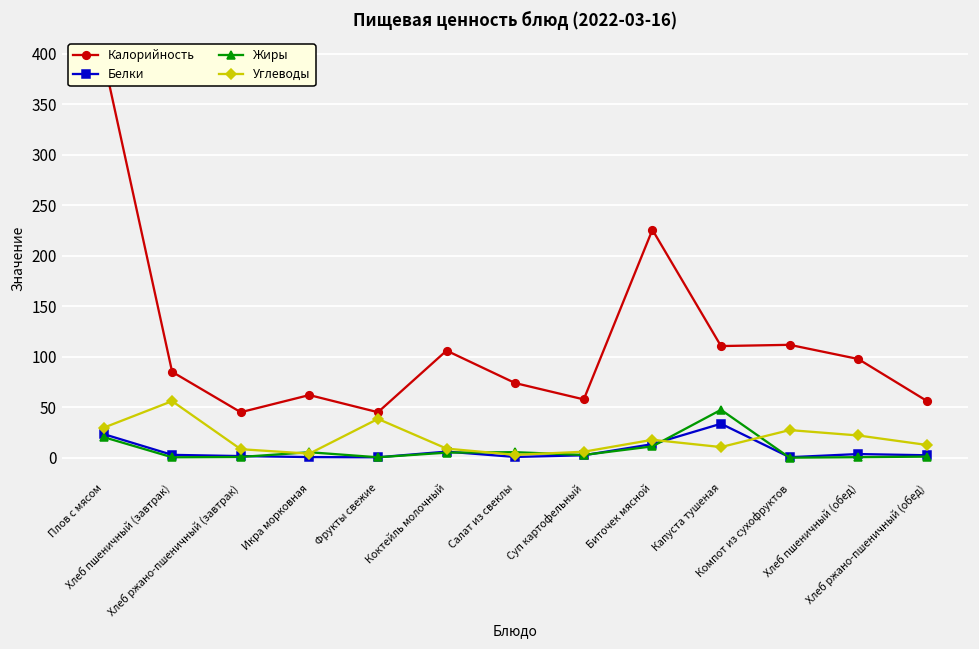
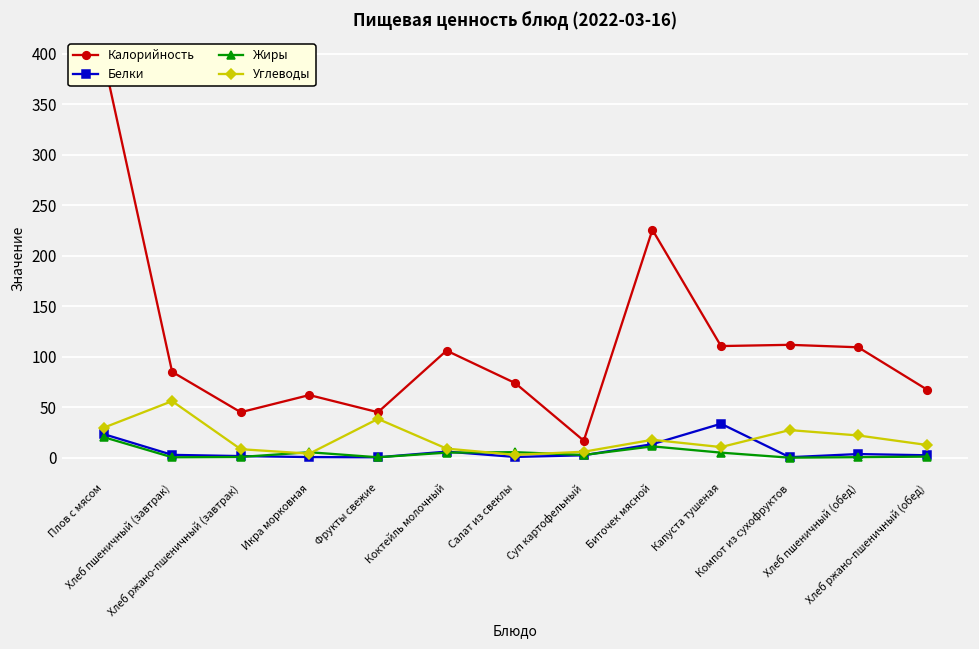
  {
    "Калорийность": {
      "Хлеб пшеничный (завтрак)": 90,
      "Хлеб ржано-пшеничный (завтрак)": 50,
      "Икра морковная": 60,
      "Фрукты свежие": 50,
      "Коктейль молочный": 110,
      "Салат из свеклы": 70,
-     "Суп картофельный": 60,
+     "Суп картофельный": 20,
      "Биточек мясной": 230,
      "Капуста тушеная": 110,
      "Компот из сухофруктов": 110,
-     "Хлеб пшеничный (обед)": 100,
-     "Хлеб ржано-пшеничный (обед)": 60
+     "Хлеб пшеничный (обед)": 110,
+     "Хлеб ржано-пшеничный (обед)": 70
    },
    "Белки": {
      "Плов с мясом": 20,
      "Икра морковная": 0,
      "Капуста тушеная": 30,
      "Хлеб пшеничный (обед)": 0
    },
    "Жиры": {
      "Плов с мясом": 20,
-     "Капуста тушеная": 50,
+     "Капуста тушеная": 10,
      "Хлеб пшеничный (обед)": 0
    },
    "Углеводы": {
      "Плов с мясом": 30,
      "Хлеб пшеничный (завтрак)": 60,
      "Хлеб ржано-пшеничный (завтрак)": 10,
      "Фрукты свежие": 40,
      "Коктейль молочный": 10,
      "Суп картофельный": 10,
      "Биточек мясной": 20,
      "Капуста тушеная": 10,
      "Компот из сухофруктов": 30,
      "Хлеб пшеничный (обед)": 20,
      "Хлеб ржано-пшеничный (обед)": 10
    }
  }
